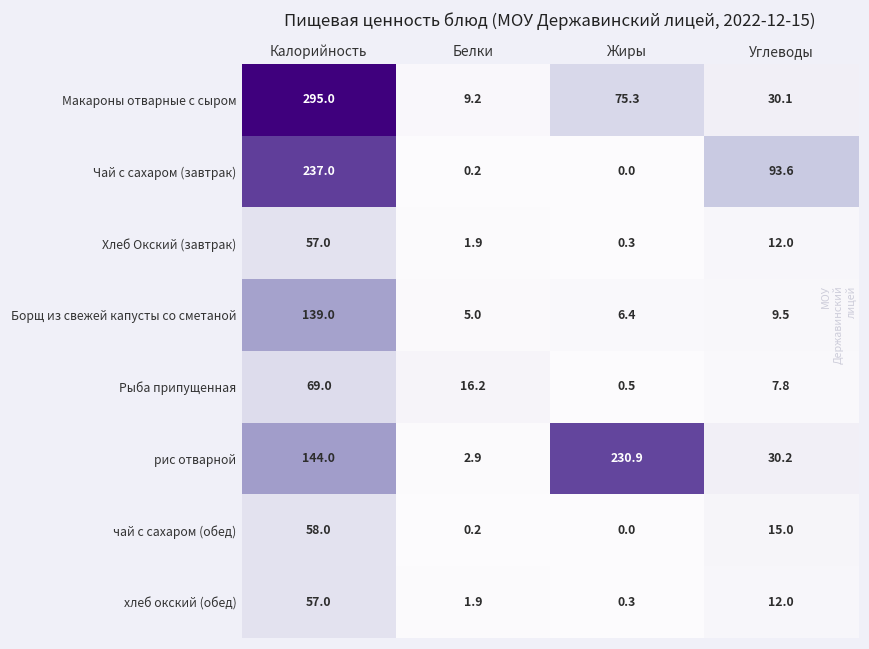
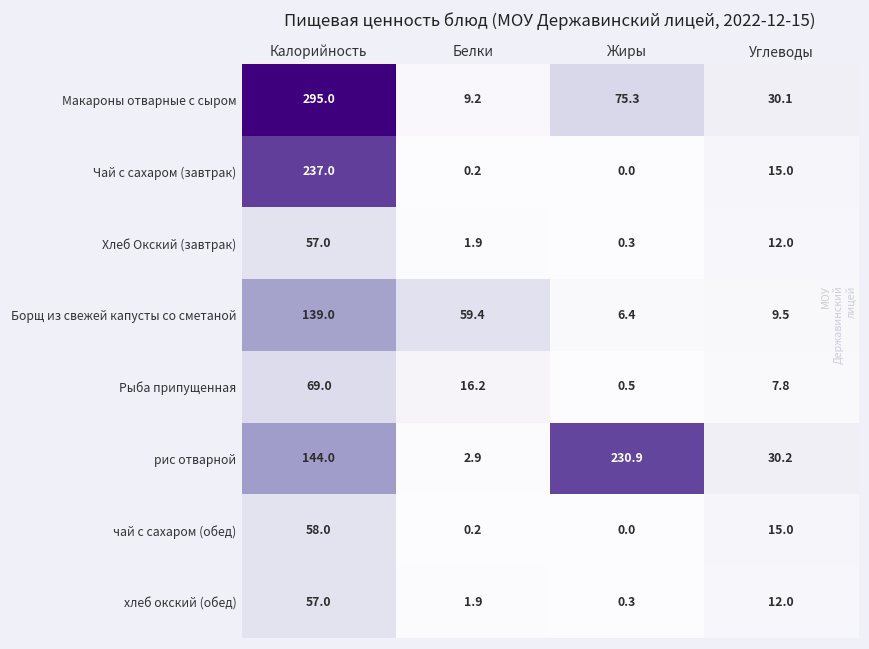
  {
    "Макароны отварные с сыром": {
      "Калорийность": 295.0,
      "Белки": 9.2,
      "Жиры": 75.3,
      "Углеводы": 30.1
    },
    "Чай с сахаром (завтрак)": {
      "Калорийность": 237.0,
      "Белки": 0.2,
      "Жиры": 0.0,
-     "Углеводы": 93.6
+     "Углеводы": 15.0
    },
    "Хлеб Окский (завтрак)": {
      "Калорийность": 57.0,
      "Белки": 1.9,
      "Жиры": 0.3,
      "Углеводы": 12.0
    },
    "Борщ из свежей капусты со сметаной": {
      "Калорийность": 139.0,
-     "Белки": 5.0,
+     "Белки": 59.4,
      "Жиры": 6.4,
      "Углеводы": 9.5
    },
    "Рыба припущенная": {
      "Калорийность": 69.0,
      "Белки": 16.2,
      "Жиры": 0.5,
      "Углеводы": 7.8
    },
    "рис отварной": {
      "Калорийность": 144.0,
      "Белки": 2.9,
      "Жиры": 230.9,
      "Углеводы": 30.2
    },
    "чай с сахаром (обед)": {
      "Калорийность": 58.0,
      "Белки": 0.2,
      "Жиры": 0.0,
      "Углеводы": 15.0
    },
    "хлеб окский (обед)": {
      "Калорийность": 57.0,
      "Белки": 1.9,
      "Жиры": 0.3,
      "Углеводы": 12.0
    }
  }
